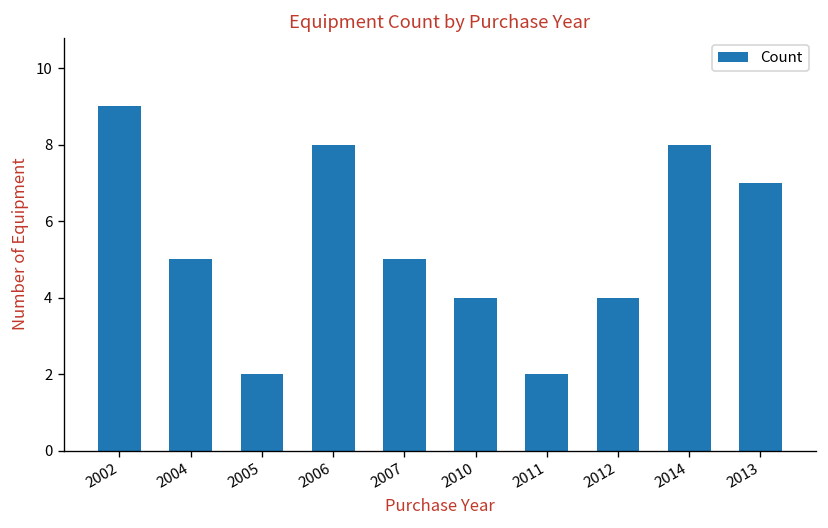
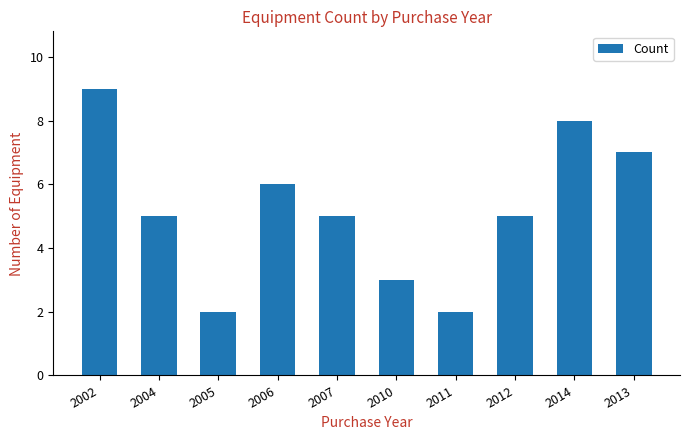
  {
    "2002": 9,
    "2004": 5,
    "2005": 2,
-   "2006": 8,
+   "2006": 6,
    "2007": 5,
-   "2010": 4,
+   "2010": 3,
    "2011": 2,
-   "2012": 4,
+   "2012": 5,
    "2014": 8,
    "2013": 7
  }
